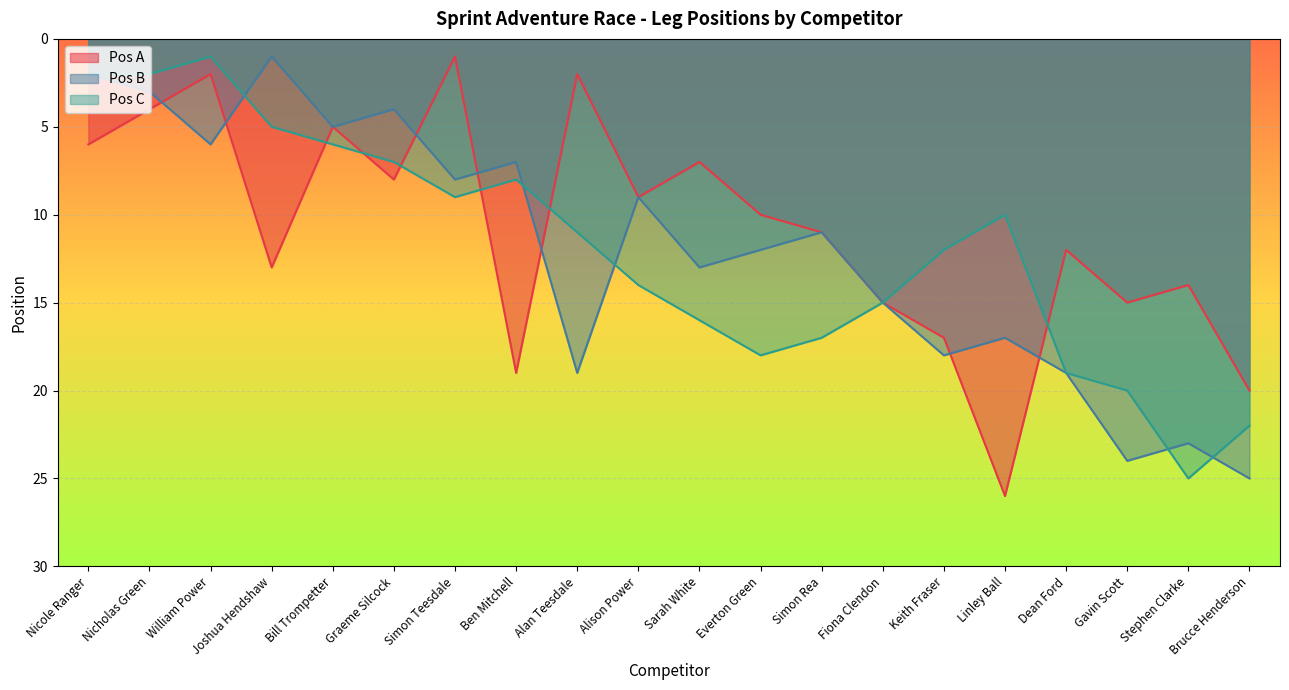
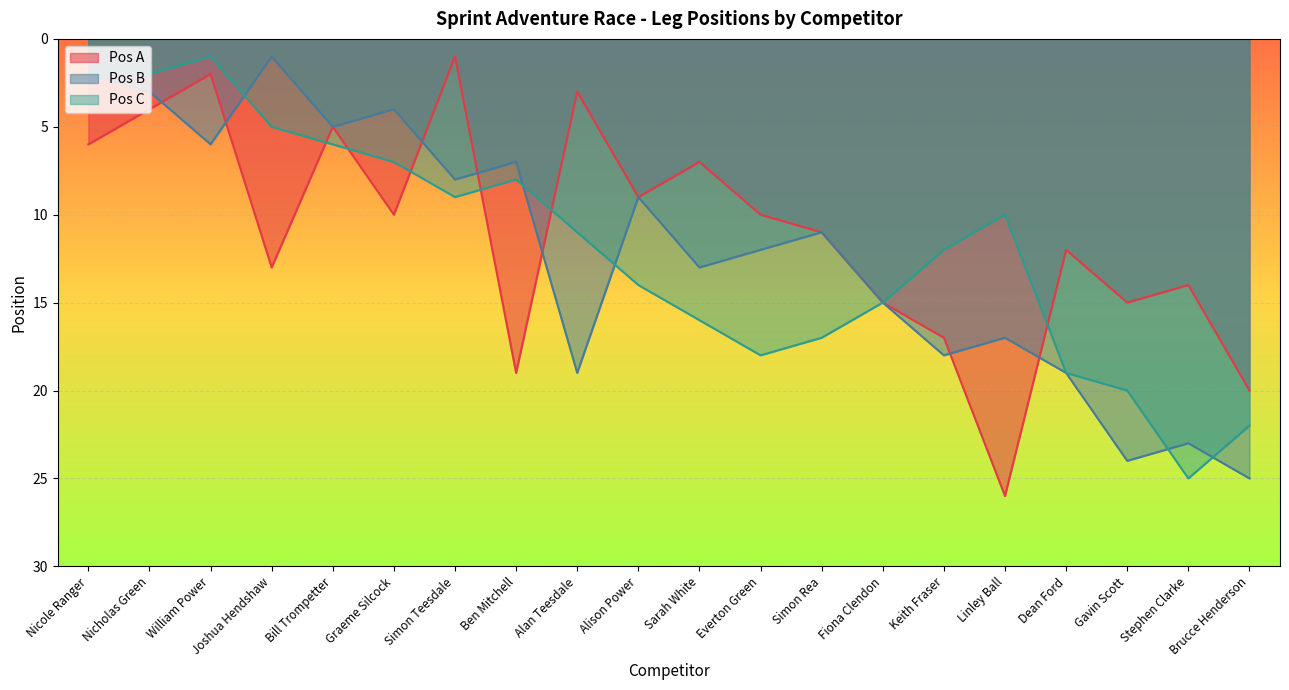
  {
    "Pos A": {
      "Nicole Ranger": 6,
      "William Power": 2,
      "Joshua Hendshaw": 13,
-     "Graeme Silcock": 8,
+     "Graeme Silcock": 10,
      "Simon Teesdale": 1,
      "Ben Mitchell": 19,
-     "Alan Teesdale": 2,
+     "Alan Teesdale": 3,
      "Sarah White": 7,
      "Everton Green": 10,
      "Keith Fraser": 17,
      "Linley Ball": 26,
      "Dean Ford": 12,
      "Gavin Scott": 15,
      "Stephen Clarke": 14,
      "Brucce Henderson": 20
    }
  }
